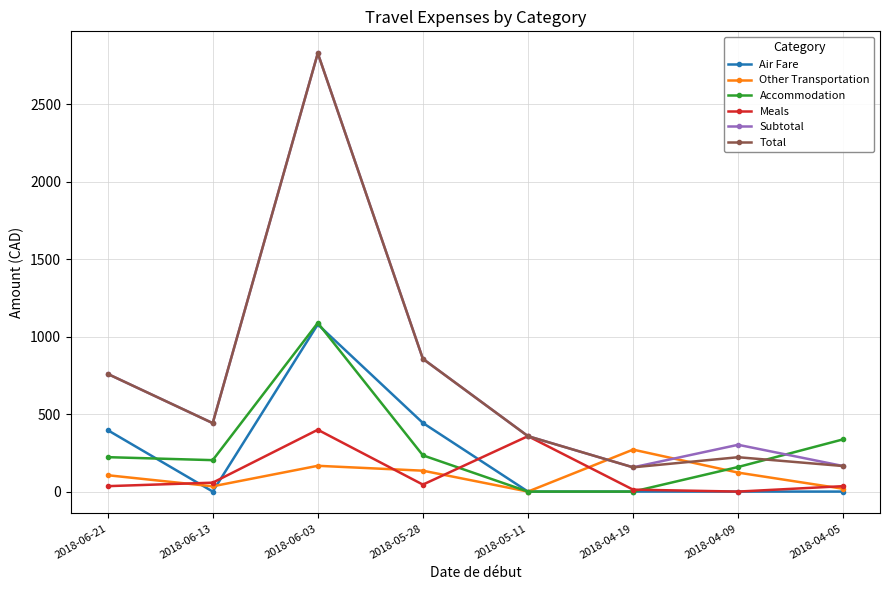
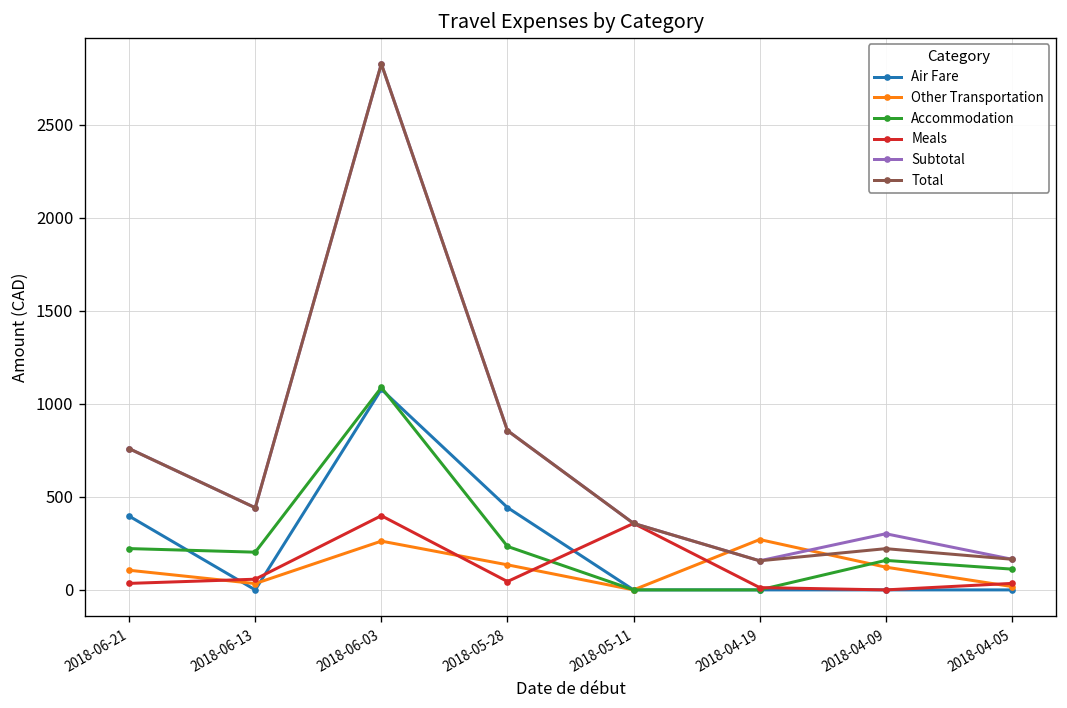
  {
    "Air Fare": {
      "2018-06-21": 400,
      "2018-06-13": 0,
      "2018-05-28": 440,
      "2018-04-05": 0
    },
    "Other Transportation": {
      "2018-06-21": 110,
      "2018-06-13": 30,
-     "2018-06-03": 170,
+     "2018-06-03": 260,
      "2018-05-28": 130,
      "2018-04-19": 270,
      "2018-04-09": 120,
      "2018-04-05": 20
    },
    "Accommodation": {
      "2018-06-21": 220,
      "2018-06-13": 200,
      "2018-05-28": 230,
      "2018-04-09": 160,
-     "2018-04-05": 340
+     "2018-04-05": 110
    },
    "Meals": {
      "2018-06-21": 40,
      "2018-06-13": 60,
      "2018-06-03": 400,
      "2018-05-28": 50,
      "2018-04-05": 40
    },
    "Subtotal": {
      "2018-04-09": 300
    },
    "Total": {
      "2018-04-09": 220
    }
  }
